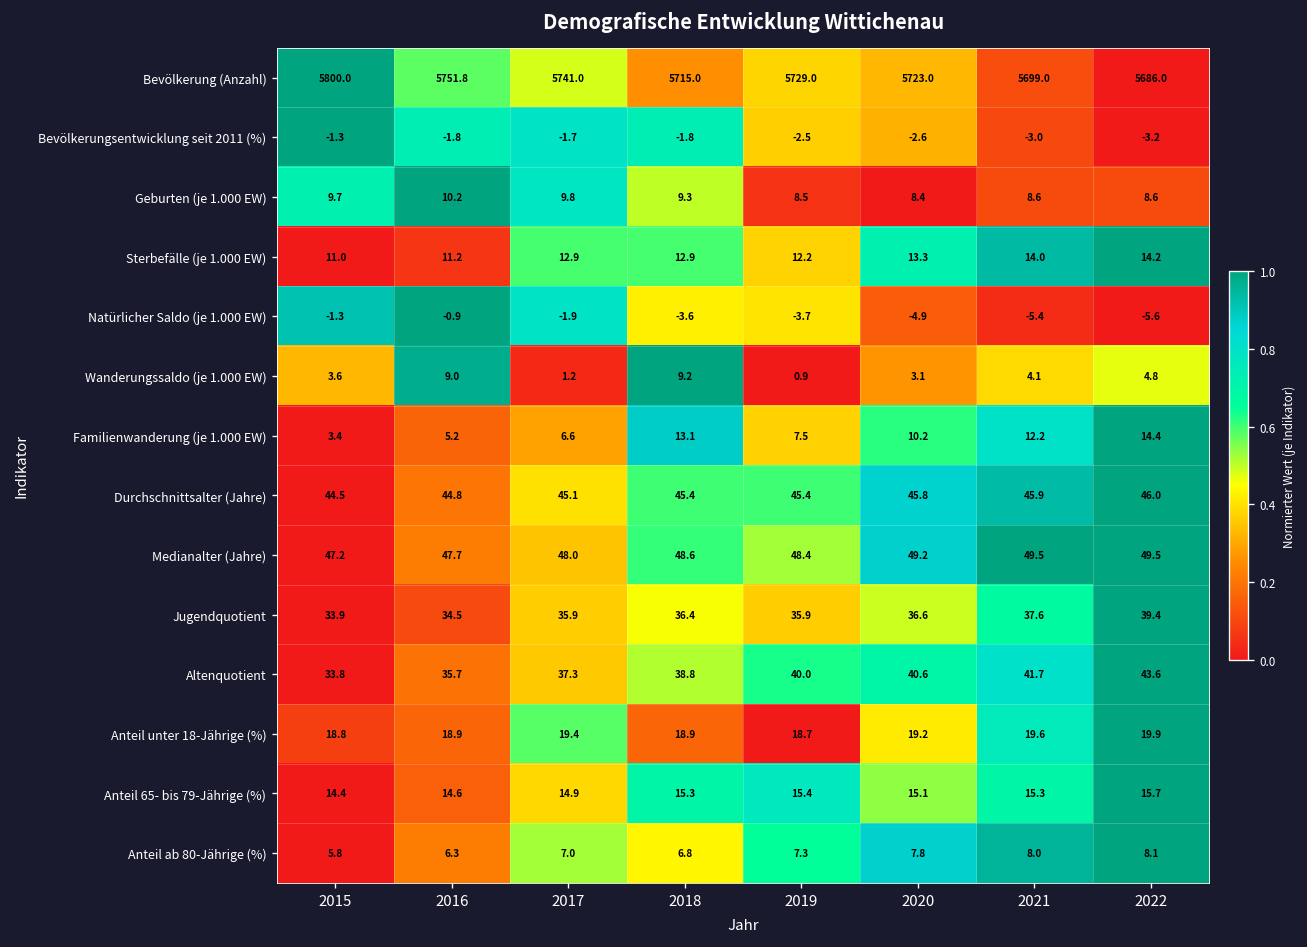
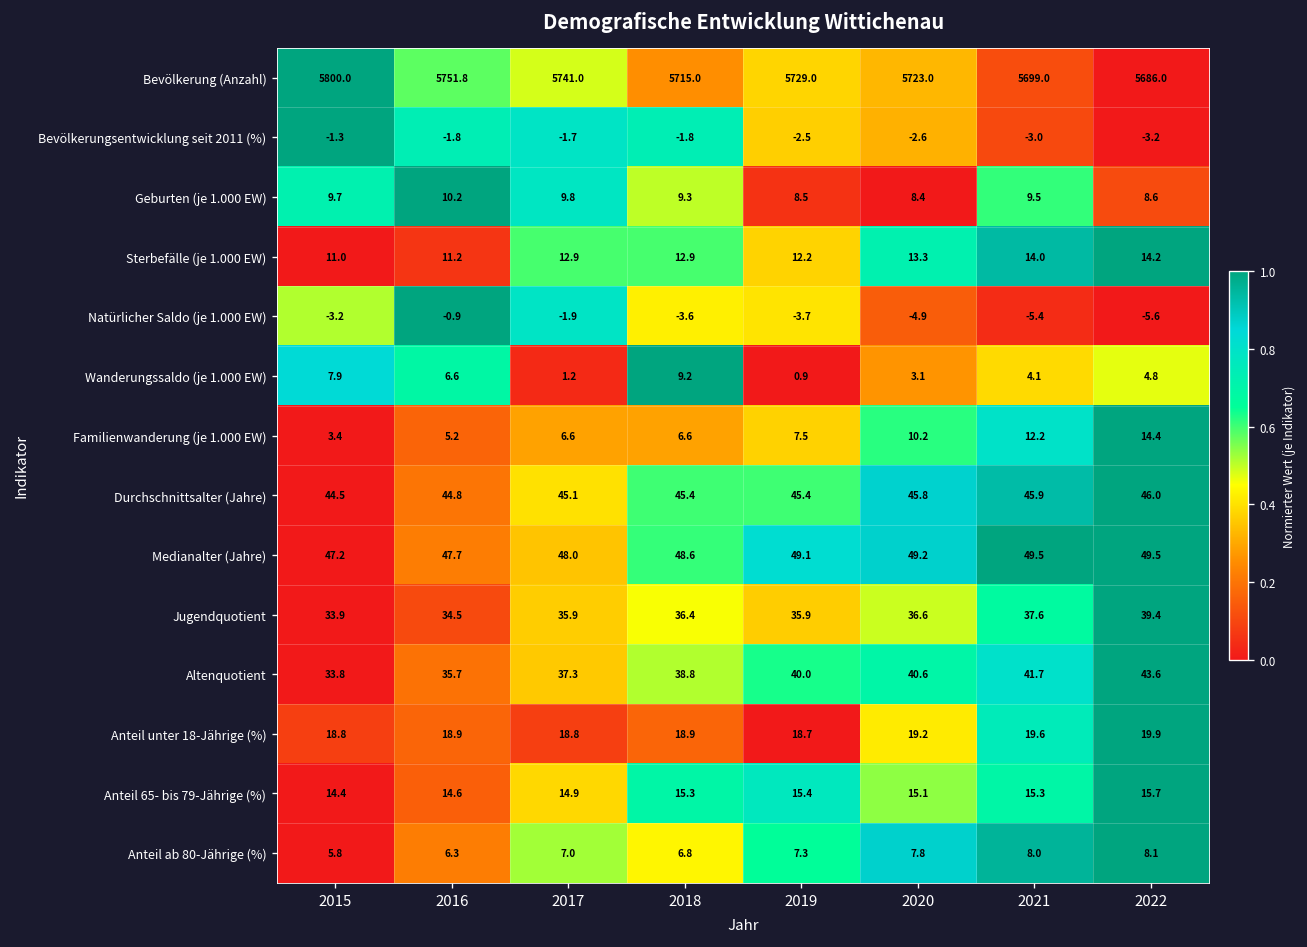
  {
    "Geburten (je 1.000 EW)": {
-     "2021": 8.6
+     "2021": 9.5
    },
    "Natürlicher Saldo (je 1.000 EW)": {
-     "2015": -1.3
+     "2015": -3.2
    },
    "Wanderungssaldo (je 1.000 EW)": {
-     "2015": 3.6,
-     "2016": 9.0
+     "2015": 7.9,
+     "2016": 6.6
    },
    "Familienwanderung (je 1.000 EW)": {
-     "2018": 13.1
+     "2018": 6.6
    },
    "Medianalter (Jahre)": {
-     "2019": 48.4
+     "2019": 49.1
    },
    "Anteil unter 18-Jährige (%)": {
-     "2017": 19.4
+     "2017": 18.8
    }
  }
